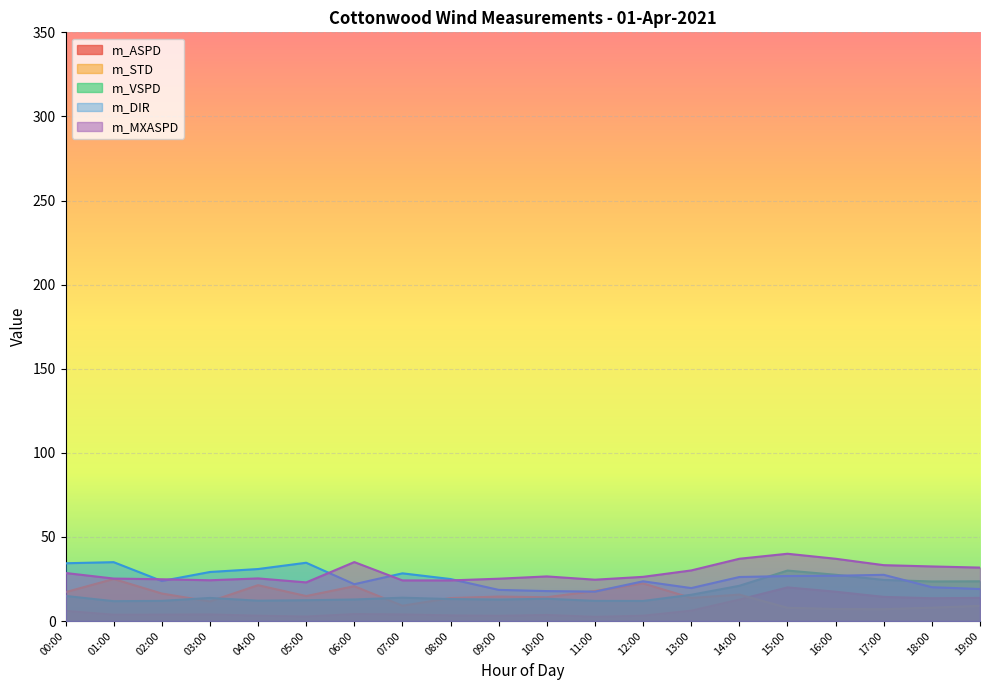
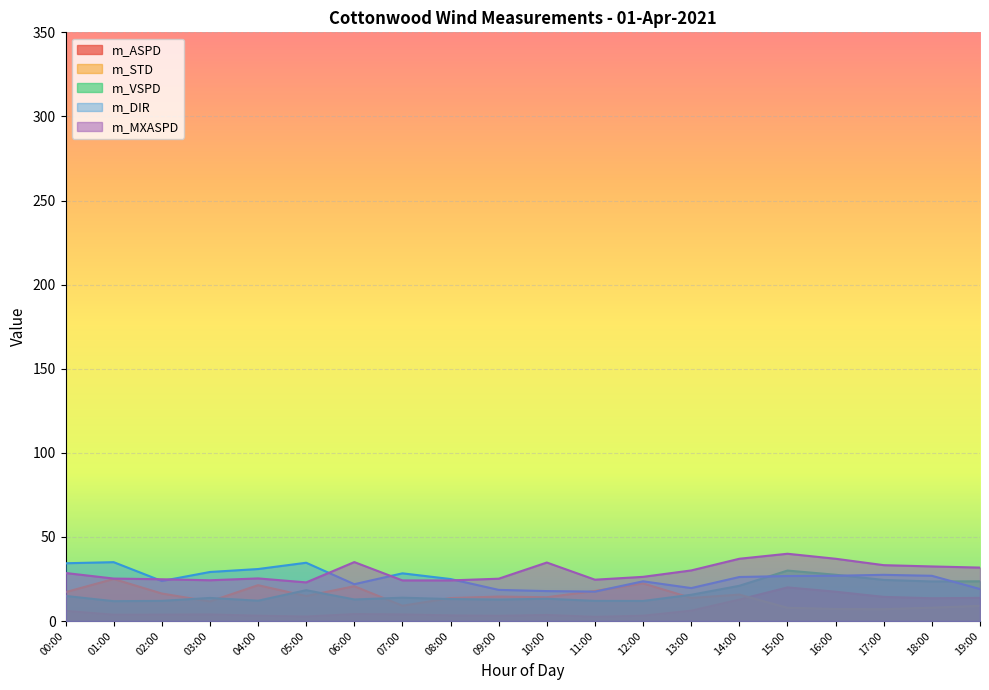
  {
    "m_ASPD": {
      "00:00": 6,
      "01:00": 4,
      "02:00": 4,
      "03:00": 4,
      "04:00": 3,
      "05:00": 3,
      "06:00": 4,
      "07:00": 4,
      "08:00": 3,
      "09:00": 3,
      "10:00": 4,
      "11:00": 3,
      "12:00": 3,
      "13:00": 6,
      "14:00": 13,
      "15:00": 20,
      "16:00": 17,
      "17:00": 14,
      "18:00": 14,
      "19:00": 14
    },
    "m_STD": {
      "00:00": 17,
      "02:00": 16,
      "03:00": 12,
      "04:00": 21,
      "05:00": 15,
      "07:00": 9,
      "09:00": 15,
      "13:00": 14,
      "14:00": 16,
      "15:00": 8,
      "16:00": 7,
      "17:00": 7,
      "18:00": 8,
      "19:00": 9
    },
    "m_VSPD": {
      "00:00": 15,
      "01:00": 12,
      "02:00": 12,
      "03:00": 14,
      "04:00": 12,
-     "05:00": 12,
+     "05:00": 18,
      "06:00": 13,
      "07:00": 14,
      "09:00": 13,
      "11:00": 12,
      "12:00": 12,
      "13:00": 16,
      "14:00": 21,
      "15:00": 30,
      "17:00": 24,
      "18:00": 24,
      "19:00": 24
    },
    "m_DIR": {
      "00:00": 34,
      "01:00": 35,
      "03:00": 29,
      "04:00": 31,
      "05:00": 35,
      "07:00": 28,
      "09:00": 19,
      "10:00": 18,
      "13:00": 20,
      "14:00": 26,
      "15:00": 27,
      "17:00": 27,
-     "18:00": 20,
+     "18:00": 27,
      "19:00": 19
    },
    "m_MXASPD": {
      "00:00": 29,
      "03:00": 24,
      "04:00": 25,
      "05:00": 23,
      "06:00": 35,
      "07:00": 24,
      "09:00": 25,
-     "10:00": 27,
+     "10:00": 35,
      "11:00": 25,
      "12:00": 26,
      "13:00": 30,
      "14:00": 37,
      "15:00": 40,
      "16:00": 37,
      "17:00": 33,
      "18:00": 32,
      "19:00": 32
    }
  }
